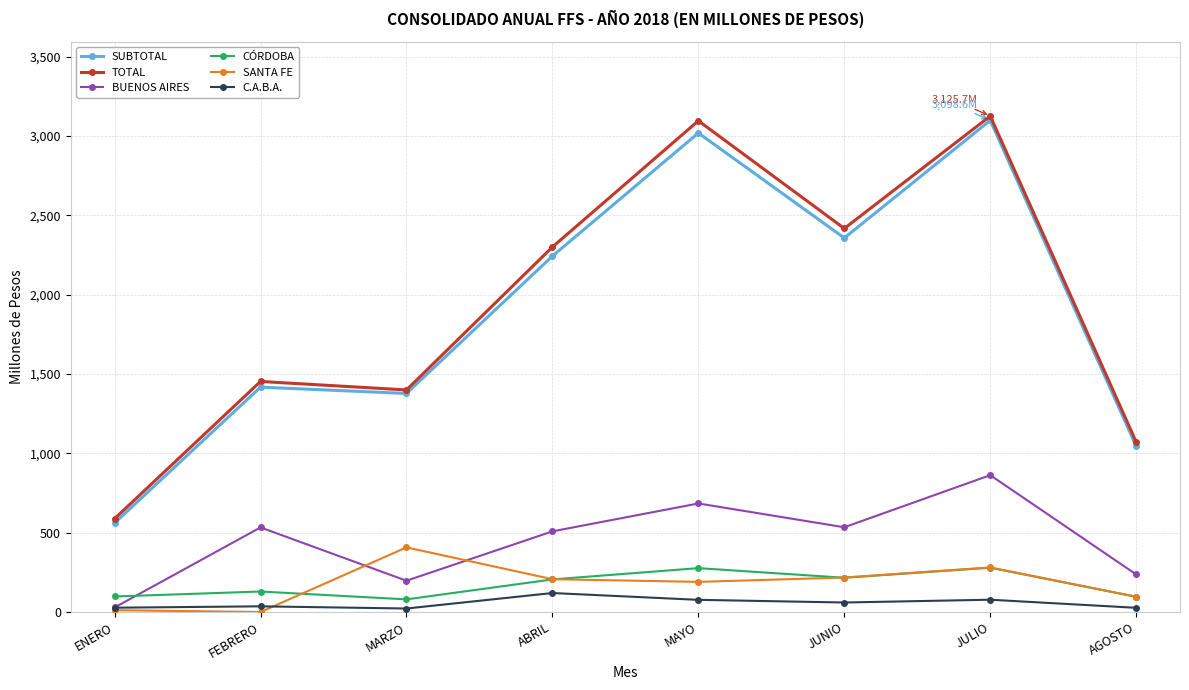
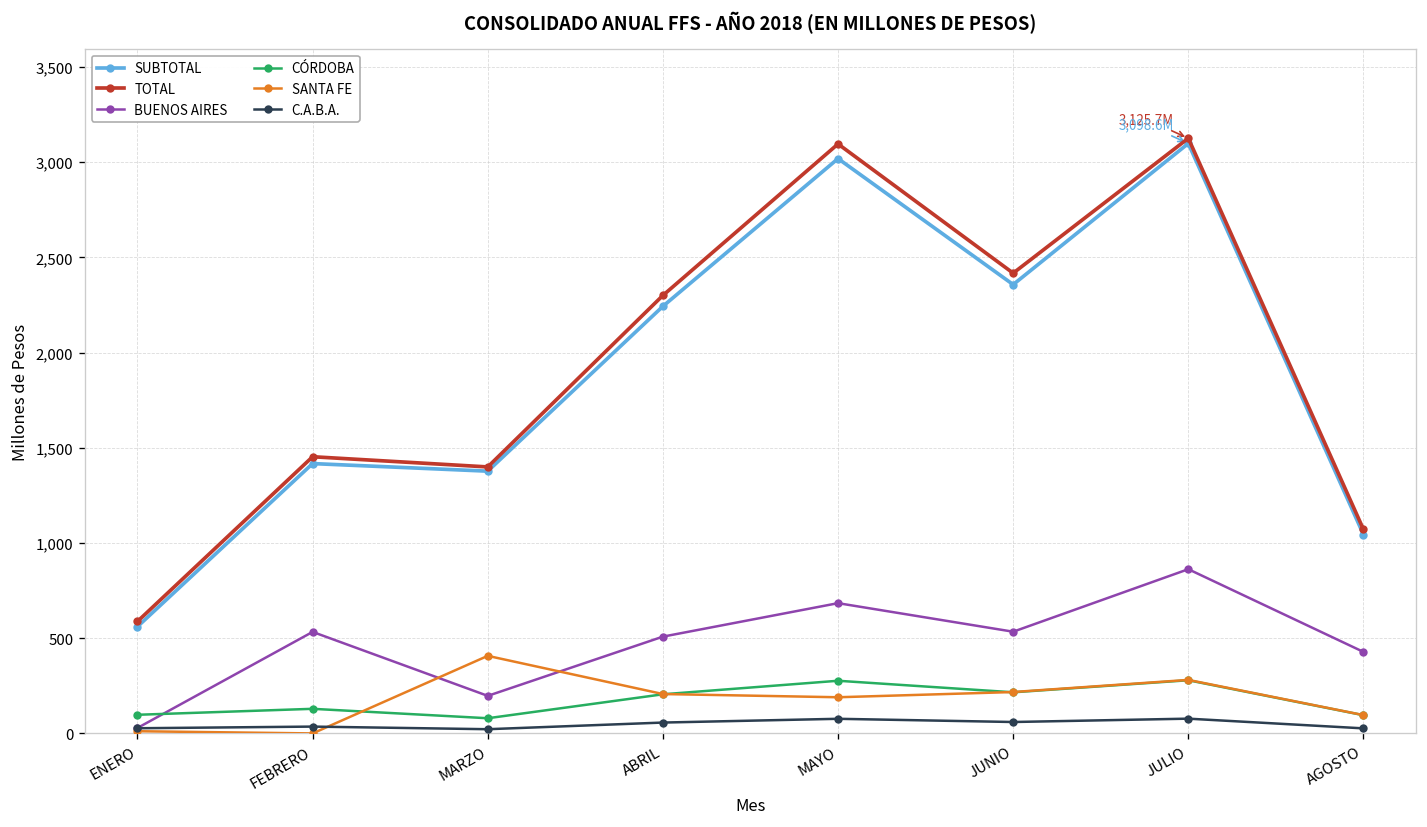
  {
    "SUBTOTAL": {
      "ENERO": "560",
      "FEBRERO": "1,420",
      "MARZO": "1,380",
      "ABRIL": "2,240",
      "MAYO": "3,020",
      "JUNIO": "2,360",
      "AGOSTO": "1,040"
    },
    "TOTAL": {
      "ENERO": "590",
      "FEBRERO": "1,450",
      "MARZO": "1,400",
      "ABRIL": "2,300",
      "MAYO": "3,100",
      "JUNIO": "2,420",
      "AGOSTO": "1,070"
    },
    "BUENOS AIRES": {
      "FEBRERO": "530",
      "MARZO": "200",
      "ABRIL": "510",
      "MAYO": "680",
      "JUNIO": "530",
      "JULIO": "860",
-     "AGOSTO": "240"
+     "AGOSTO": "430"
    },
    "CÓRDOBA": {
      "ENERO": "100",
      "FEBRERO": "130",
      "MARZO": "80",
      "MAYO": "280"
    },
    "SANTA FE": {
      "FEBRERO": "0",
      "MARZO": "410",
      "MAYO": "190"
    },
    "C.A.B.A.": {
      "FEBRERO": "40",
      "MARZO": "20",
-     "ABRIL": "120",
+     "ABRIL": "60",
      "MAYO": "80",
      "JUNIO": "60",
      "JULIO": "80",
      "AGOSTO": "30"
    }
  }
